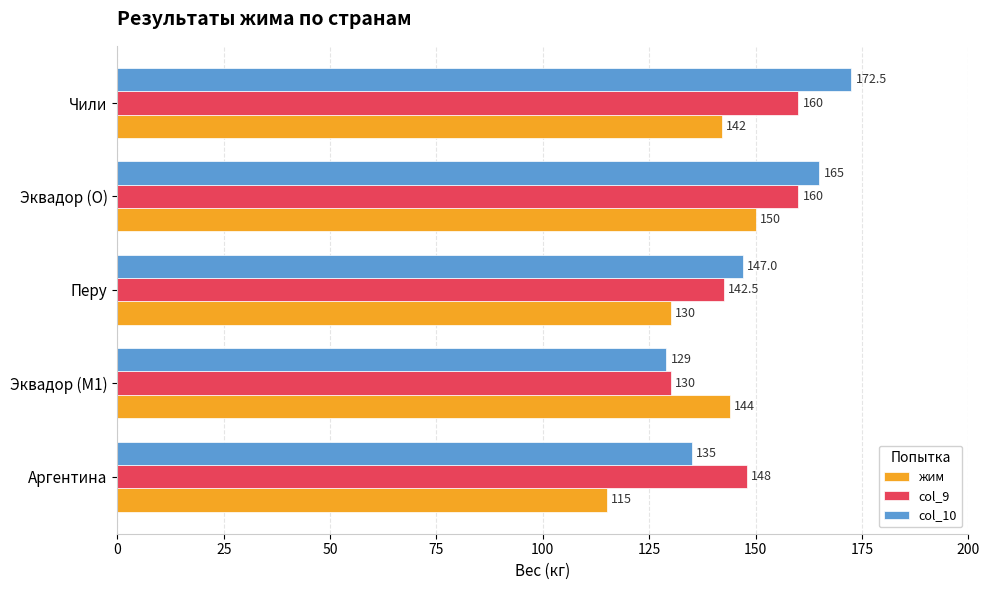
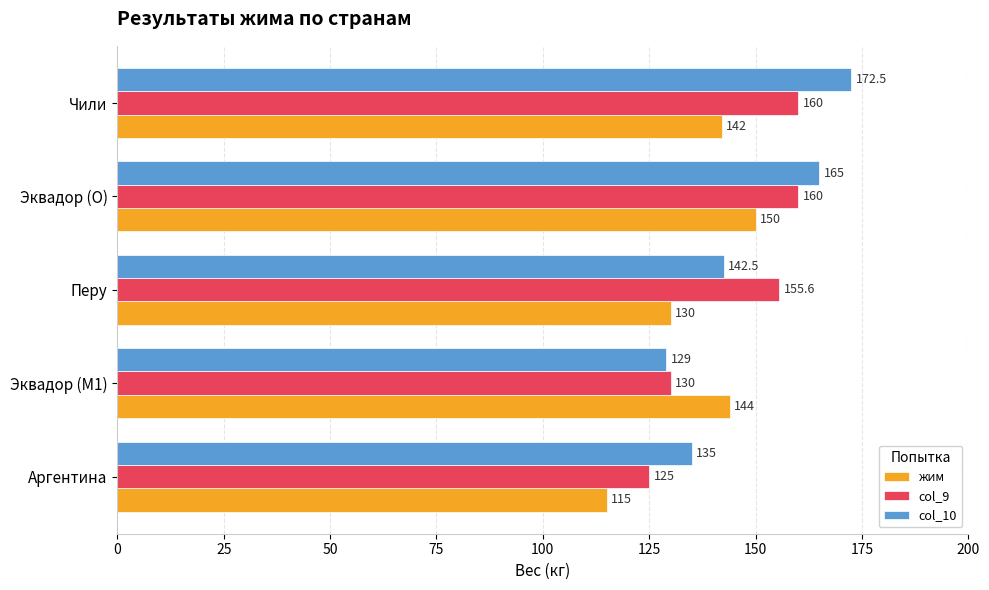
  {
    "жим": {
      "Чили": 142,
      "Эквадор (O)": 150,
      "Перу": 130,
      "Эквадор (M1)": 144,
      "Аргентина": 115
    },
    "col_9": {
      "Чили": 160,
      "Эквадор (O)": 160,
-     "Перу": 142.5,
+     "Перу": 155.6,
      "Эквадор (M1)": 130,
-     "Аргентина": 148
+     "Аргентина": 125
    },
    "col_10": {
      "Чили": 172.5,
      "Эквадор (O)": 165,
-     "Перу": 147.0,
+     "Перу": 142.5,
      "Эквадор (M1)": 129,
      "Аргентина": 135
    }
  }
